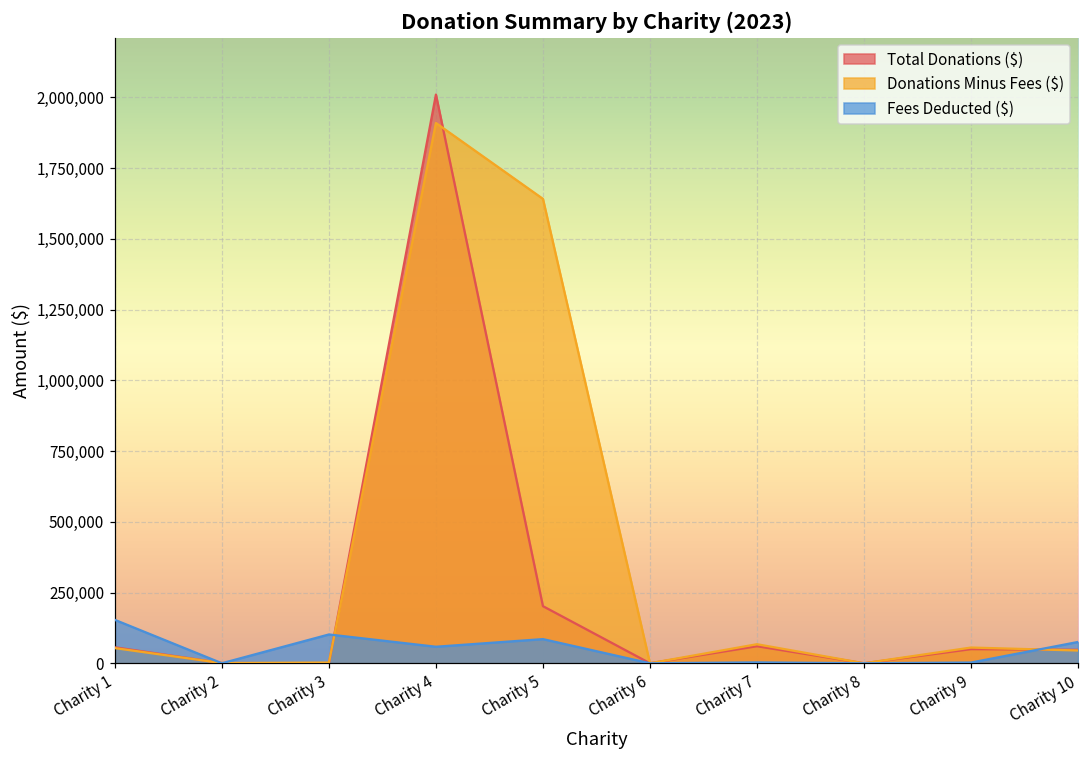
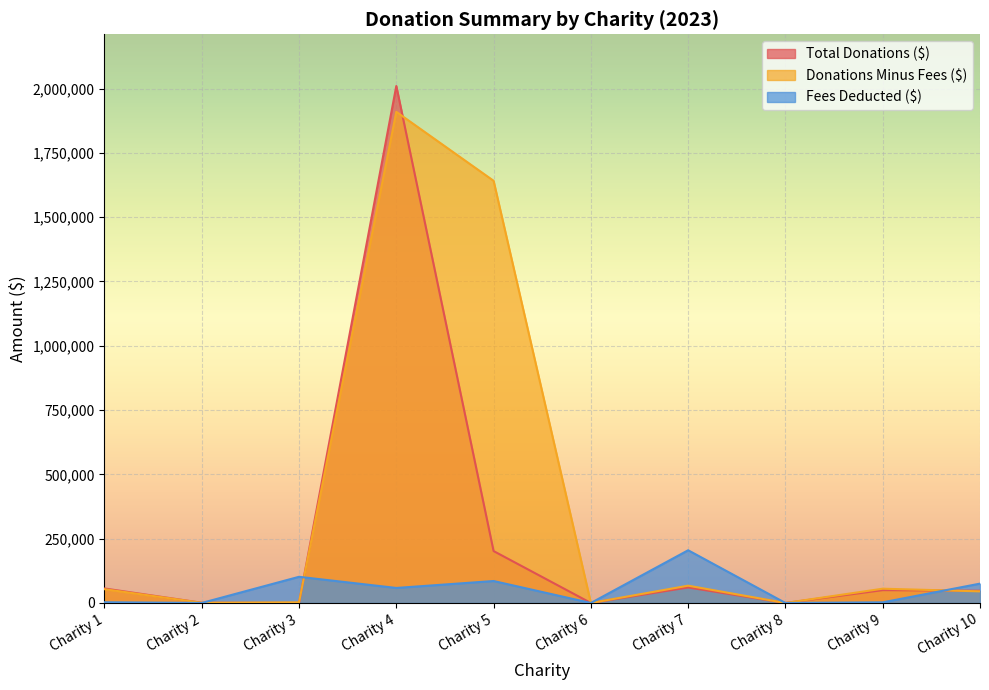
  {
    "Total Donations ($)": {
      "Charity 4": "2,010,000",
      "Charity 5": "200,000"
    },
    "Donations Minus Fees ($)": {
      "Charity 4": "1,910,000",
      "Charity 5": "1,640,000"
    },
    "Fees Deducted ($)": {
-     "Charity 1": "150,000",
+     "Charity 1": "0",
      "Charity 3": "100,000",
      "Charity 4": "60,000",
      "Charity 5": "90,000",
-     "Charity 7": "0",
+     "Charity 7": "200,000",
      "Charity 9": "0",
      "Charity 10": "80,000"
    }
  }
